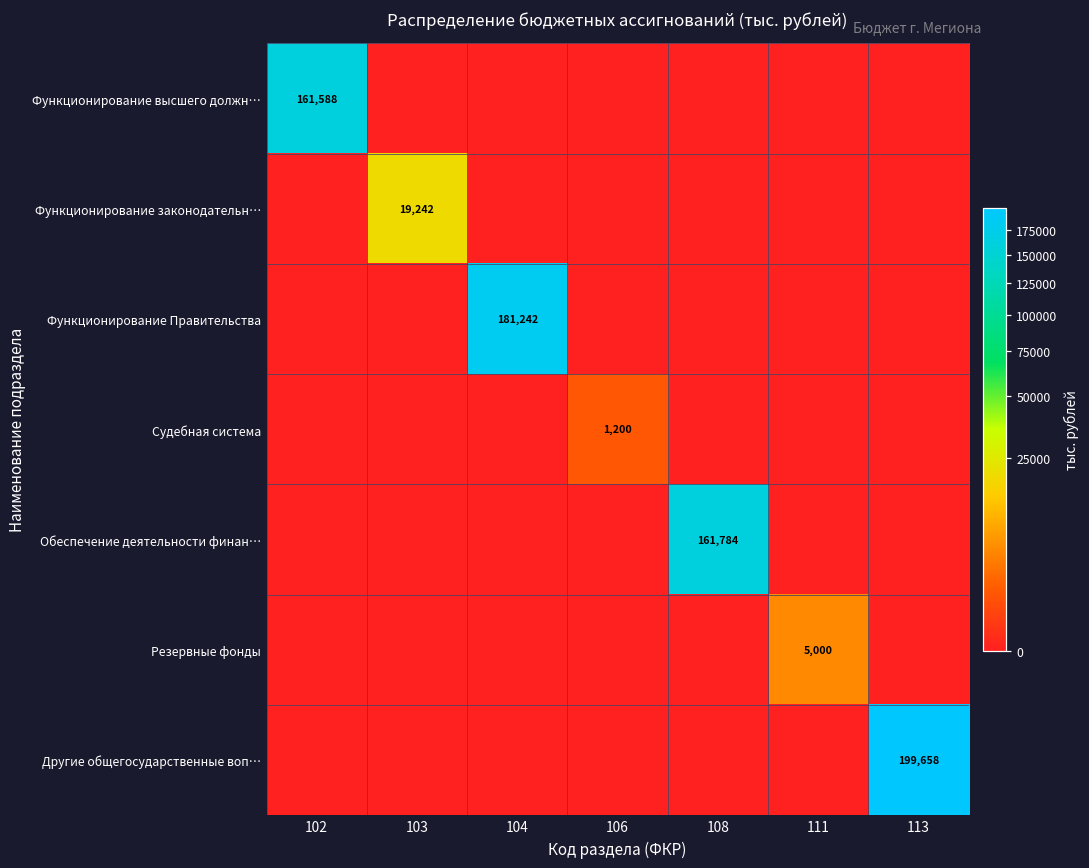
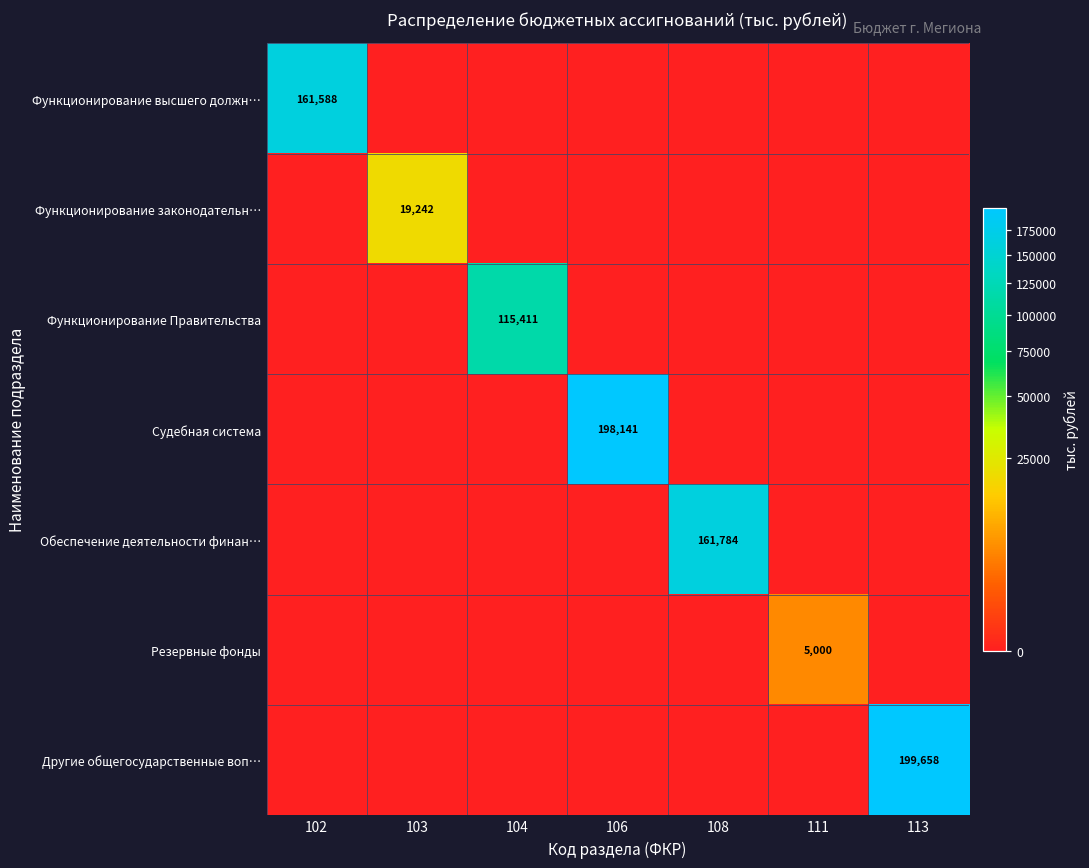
  {
    "Функционирование высшего должн…": {
      "102": "161,588"
    },
    "Функционирование законодательн…": {
      "103": "19,242"
    },
    "Функционирование Правительства": {
-     "104": "181,242"
+     "104": "115,411"
    },
    "Судебная система": {
-     "106": "1,200"
+     "106": "198,141"
    },
    "Обеспечение деятельности финан…": {
      "108": "161,784"
    },
    "Резервные фонды": {
      "111": "5,000"
    },
    "Другие общегосударственные воп…": {
      "113": "199,658"
    }
  }
